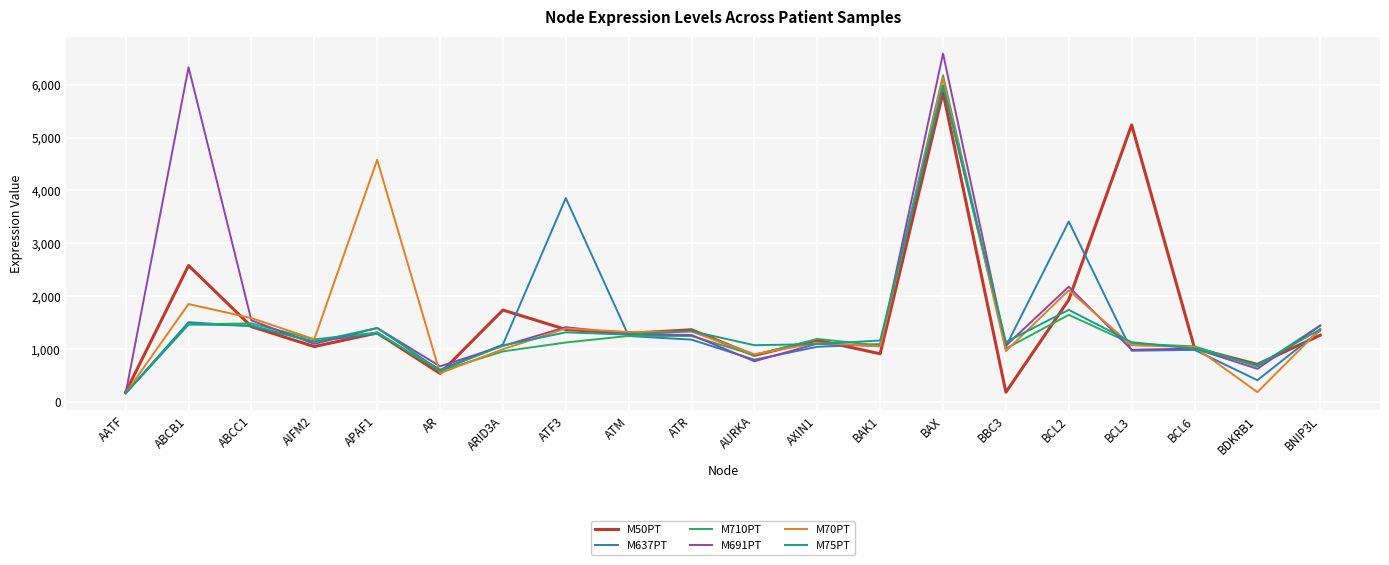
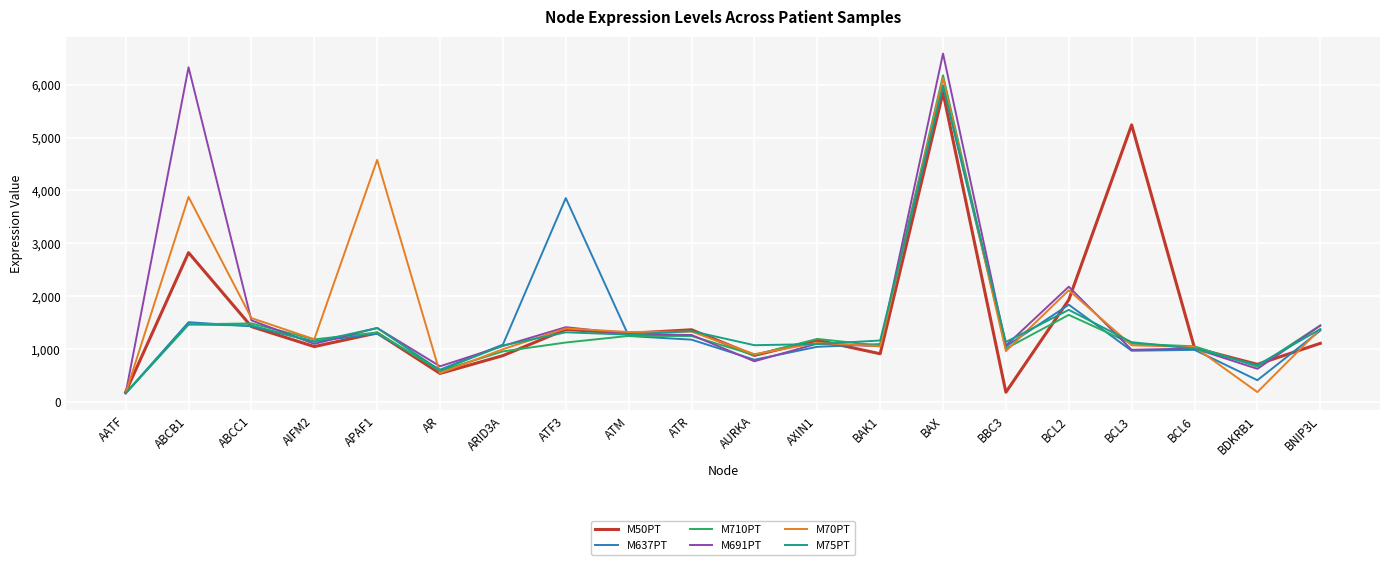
  {
    "M50PT": {
-     "ABCB1": "2,600",
+     "ABCB1": "2,800",
      "AIFM2": "1,000",
-     "ARID3A": "1,700",
+     "ARID3A": "900",
      "BAK1": "900",
      "BAX": "5,900",
      "BBC3": "200",
      "BCL2": "1,900",
      "BCL3": "5,200",
-     "BNIP3L": "1,300"
+     "BNIP3L": "1,100"
    },
    "M637PT": {
      "ATF3": "3,900",
      "ATR": "1,200",
      "AXIN1": "1,000",
-     "BCL2": "3,400",
+     "BCL2": "1,800",
      "BDKRB1": "400"
    },
    "M691PT": {
      "ABCB1": "6,300",
      "AR": "700",
      "BAX": "6,600",
      "BCL2": "2,200"
    },
    "M70PT": {
-     "ABCB1": "1,900",
+     "ABCB1": "3,900",
      "APAF1": "4,600",
      "BAX": "6,100",
      "BCL2": "2,100",
      "BDKRB1": "200"
    }
  }
